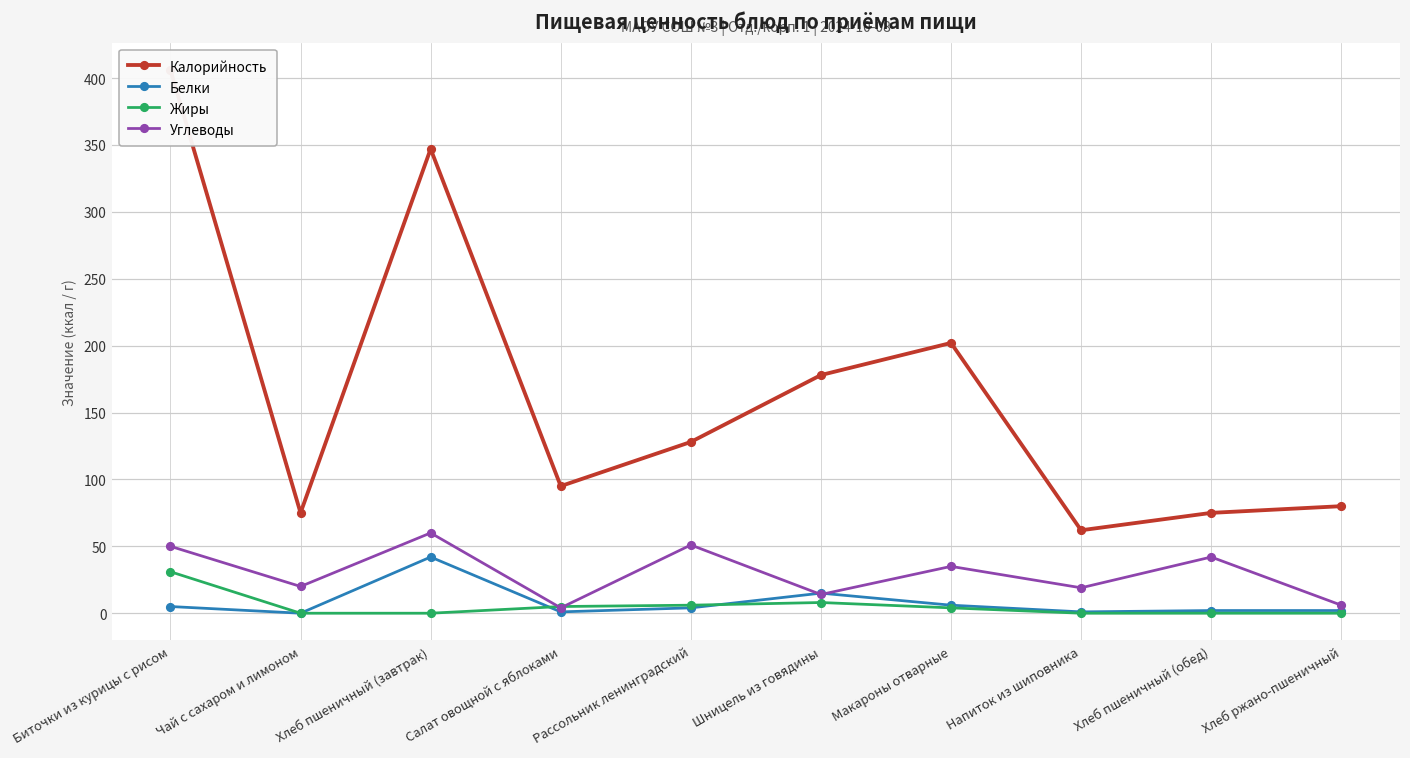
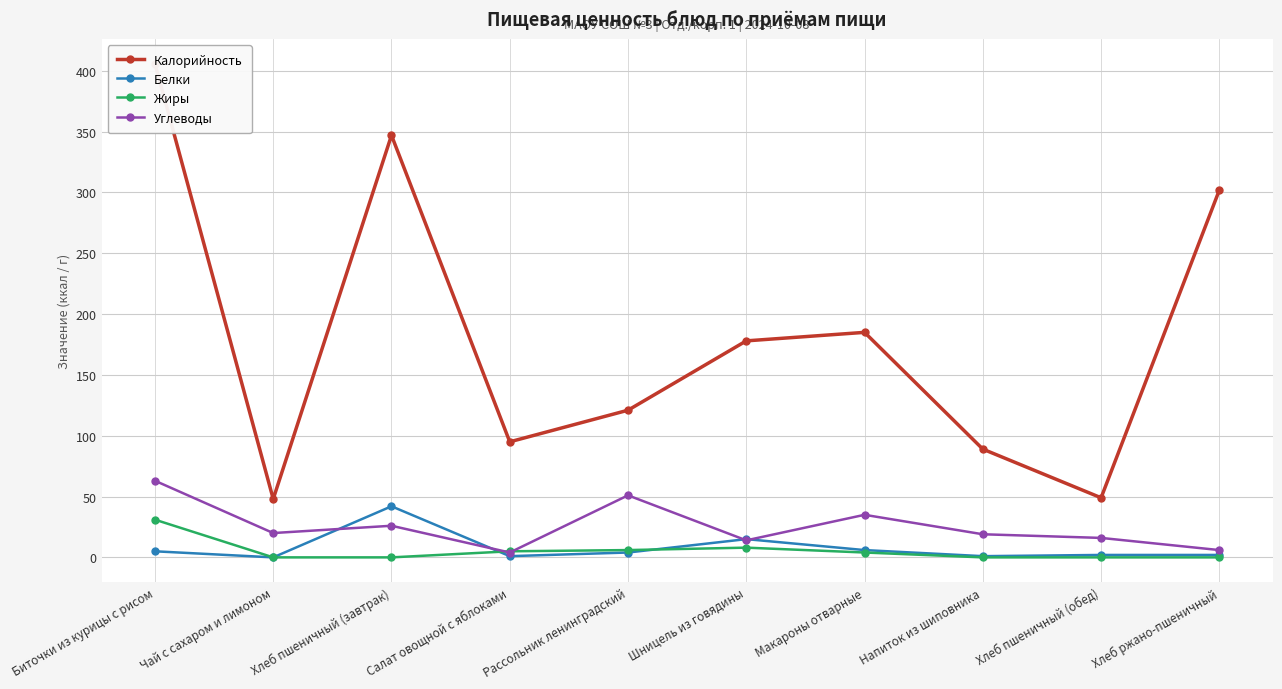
  {
    "Калорийность": {
-     "Чай с сахаром и лимоном": 75,
+     "Чай с сахаром и лимоном": 48,
      "Хлеб пшеничный (завтрак)": 347,
      "Салат овощной с яблоками": 95,
-     "Рассольник ленинградский": 128,
+     "Рассольник ленинградский": 121,
      "Шницель из говядины": 178,
-     "Макароны отварные": 202,
-     "Напиток из шиповника": 62,
-     "Хлеб пшеничный (обед)": 75,
-     "Хлеб ржано-пшеничный": 80
+     "Макароны отварные": 185,
+     "Напиток из шиповника": 89,
+     "Хлеб пшеничный (обед)": 49,
+     "Хлеб ржано-пшеничный": 302
    },
    "Белки": {
      "Биточки из курицы с рисом": 5,
      "Хлеб пшеничный (завтрак)": 42,
      "Салат овощной с яблоками": 1
    },
    "Жиры": {
      "Биточки из курицы с рисом": 31,
      "Хлеб пшеничный (завтрак)": 0,
      "Шницель из говядины": 8
    },
    "Углеводы": {
-     "Биточки из курицы с рисом": 50,
+     "Биточки из курицы с рисом": 63,
      "Чай с сахаром и лимоном": 20,
-     "Хлеб пшеничный (завтрак)": 60,
+     "Хлеб пшеничный (завтрак)": 26,
      "Рассольник ленинградский": 51,
      "Макароны отварные": 35,
      "Напиток из шиповника": 19,
-     "Хлеб пшеничный (обед)": 42,
+     "Хлеб пшеничный (обед)": 16,
      "Хлеб ржано-пшеничный": 6
    }
  }
